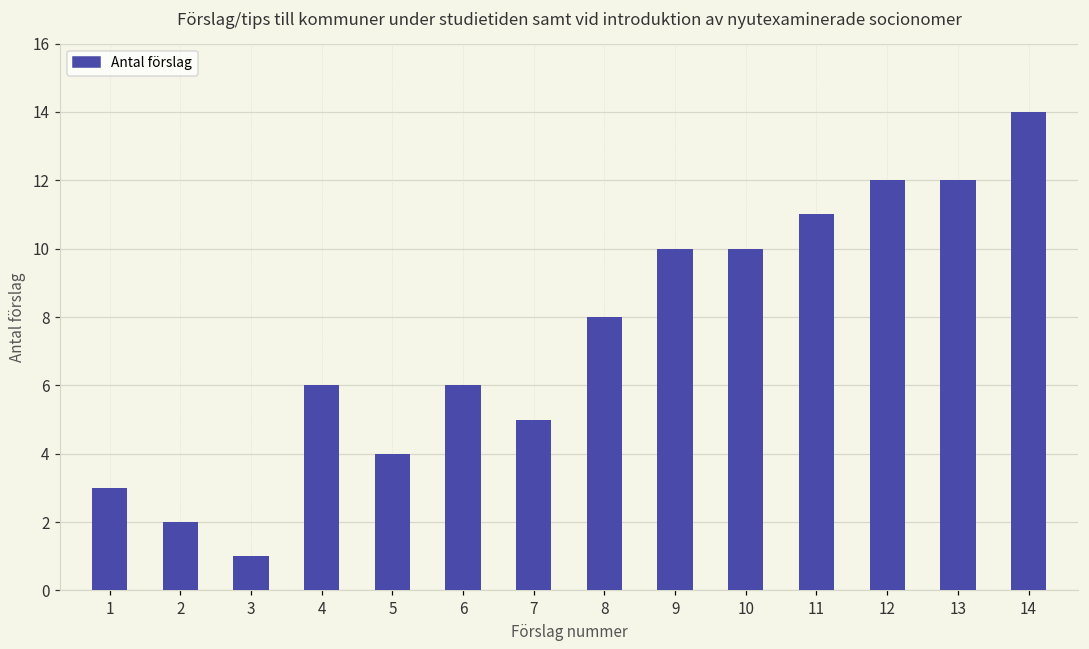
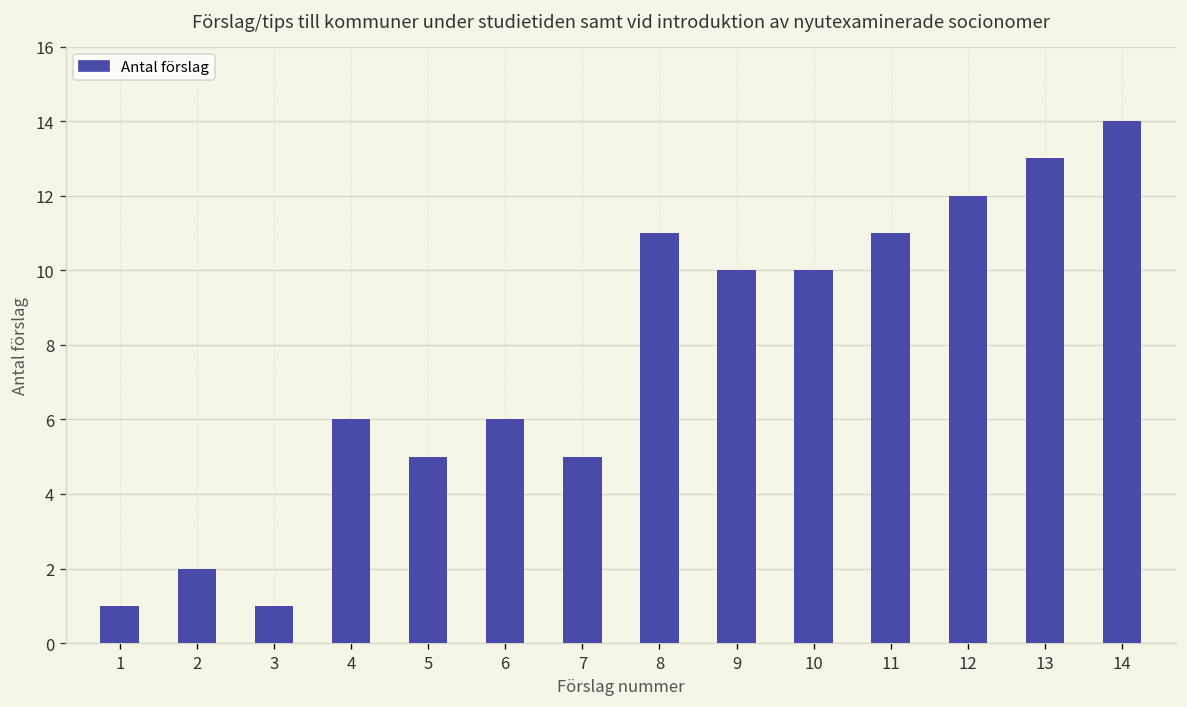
  {
-   "1": 3,
+   "1": 1,
    "2": 2,
    "3": 1,
    "4": 6,
-   "5": 4,
+   "5": 5,
    "6": 6,
    "7": 5,
-   "8": 8,
+   "8": 11,
    "9": 10,
    "10": 10,
    "11": 11,
    "12": 12,
-   "13": 12,
+   "13": 13,
    "14": 14
  }
